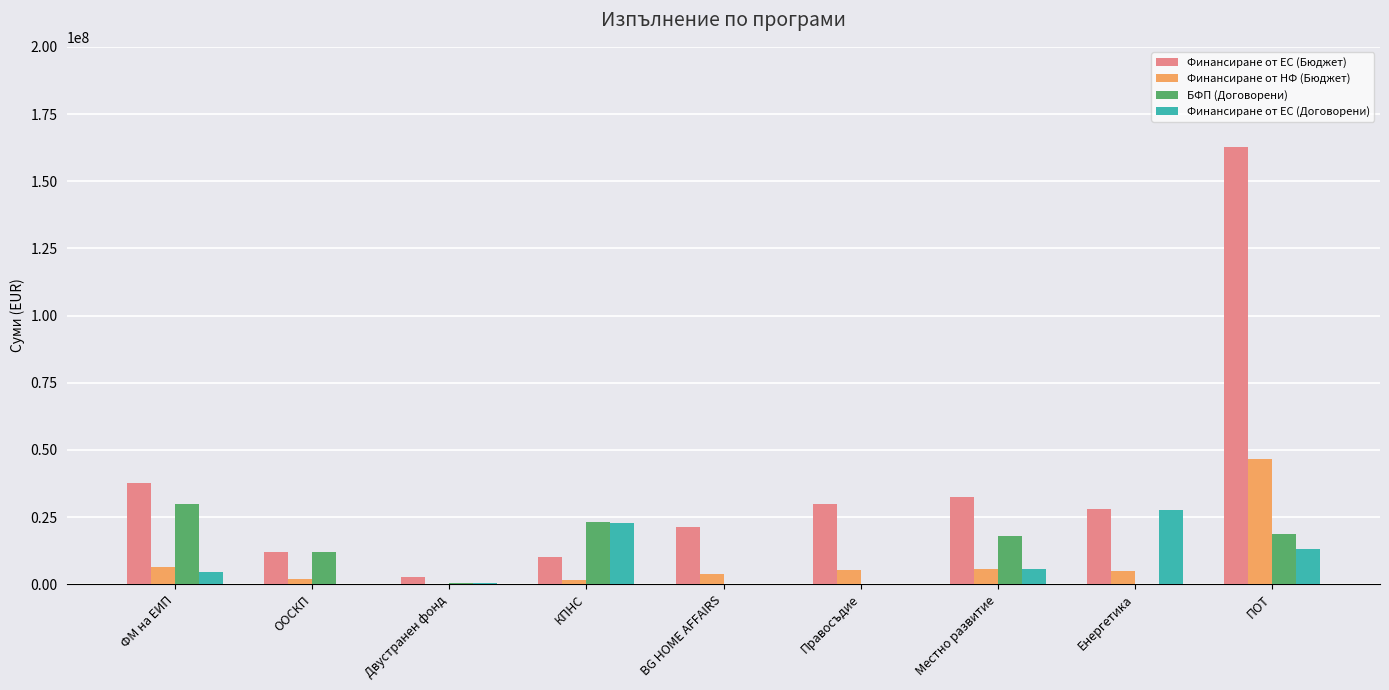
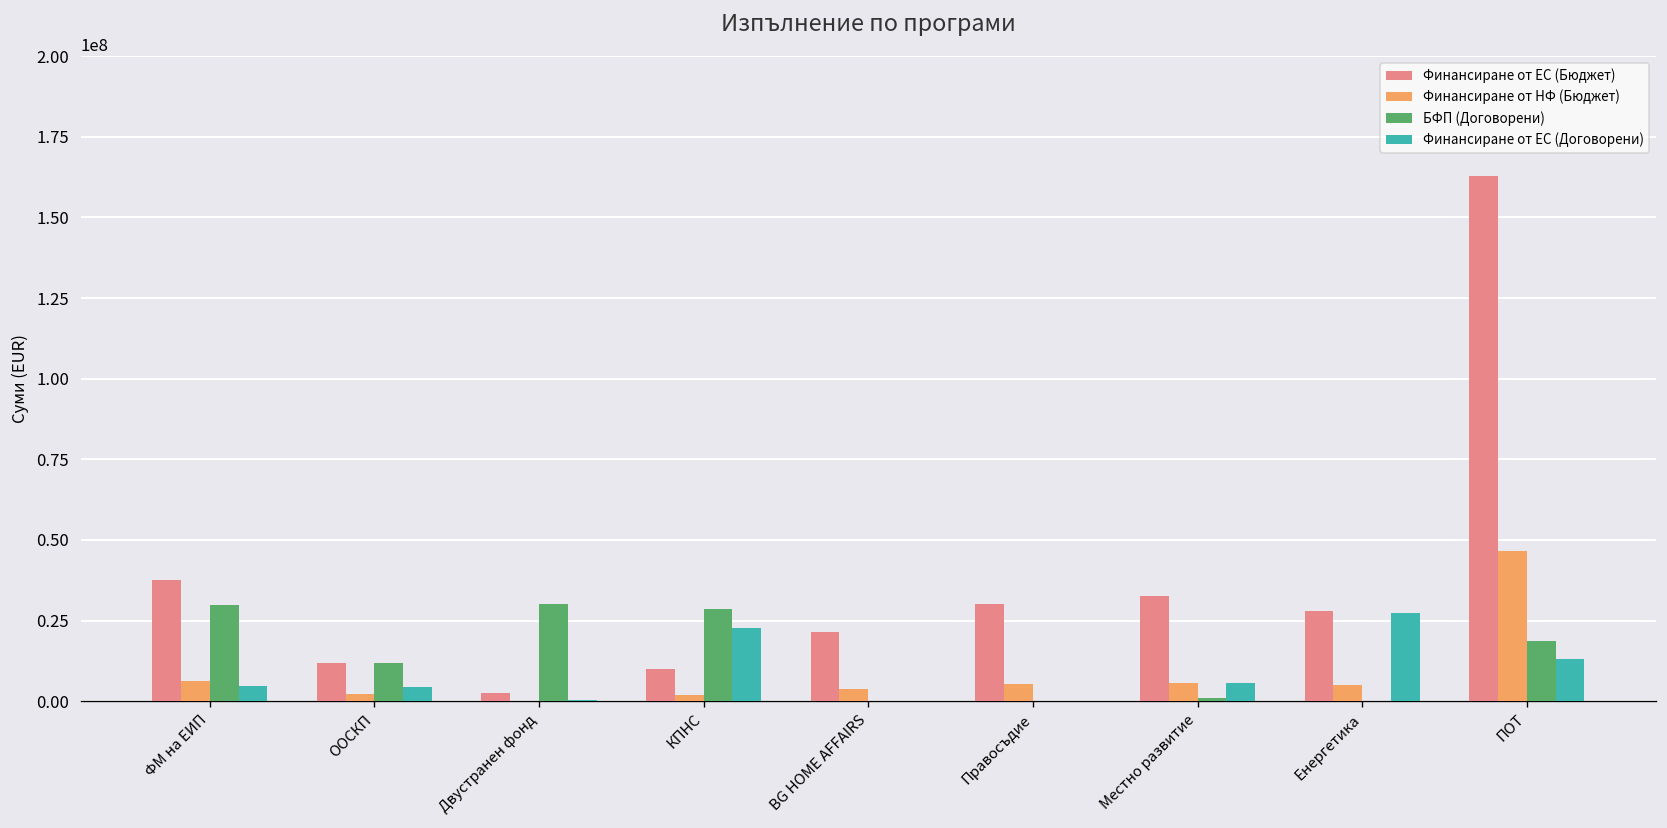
  {
    "БФП (Договорени)": {
      "ФМ на ЕИП": 30000000,
      "ООСКП": 12000000,
-     "Двустранен фонд": 0,
-     "КПНС": 23000000,
+     "Двустранен фонд": 30000000,
+     "КПНС": 28000000,
      "Правосъдие": 0,
-     "Местно развитие": 18000000,
+     "Местно развитие": 1000000,
      "ПОТ": 19000000
    },
    "Финансиране от ЕС (Договорени)": {
      "ФМ на ЕИП": 5000000,
-     "ООСКП": 0,
+     "ООСКП": 4000000,
      "КПНС": 23000000,
      "Правосъдие": 0,
      "Местно развитие": 6000000,
      "Енергетика": 27000000,
      "ПОТ": 13000000
    }
  }
